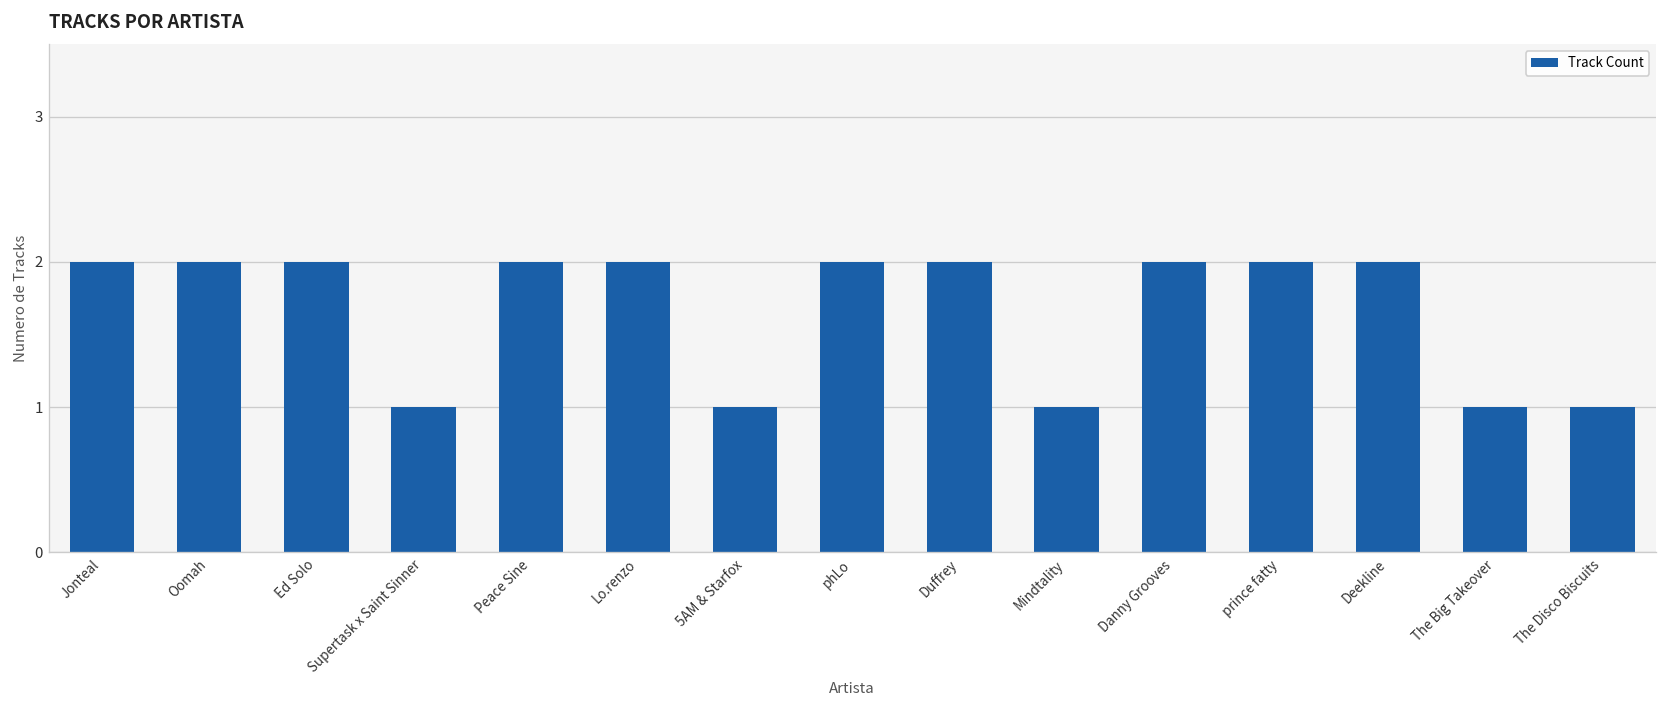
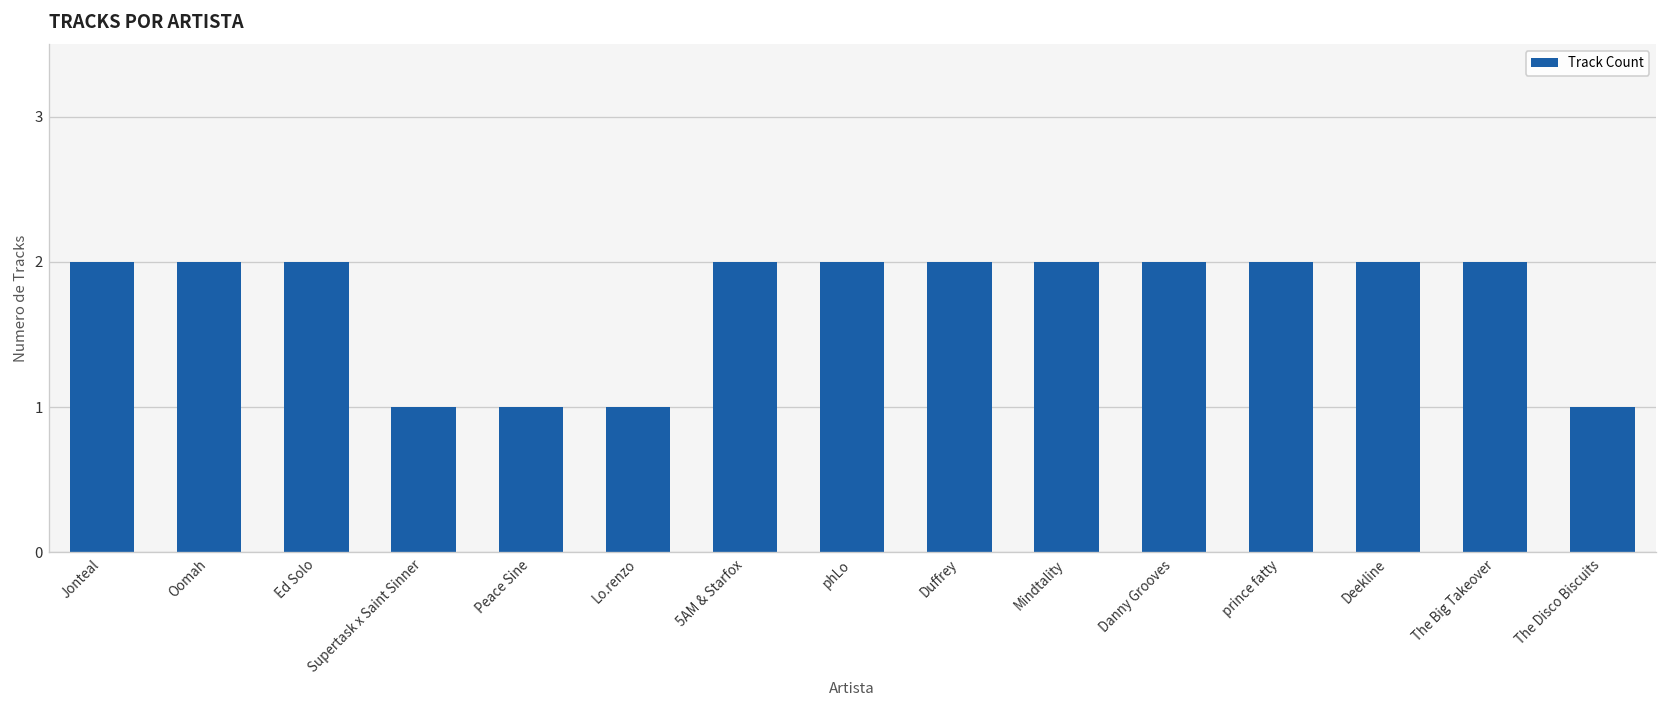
  {
    "Jonteal": 2,
    "Oomah": 2,
    "Ed Solo": 2,
    "Supertask x Saint Sinner": 1,
-   "Peace Sine": 2,
-   "Lo.renzo": 2,
-   "5AM & Starfox": 1,
+   "Peace Sine": 1,
+   "Lo.renzo": 1,
+   "5AM & Starfox": 2,
    "phLo": 2,
    "Duffrey": 2,
-   "Mindtality": 1,
+   "Mindtality": 2,
    "Danny Grooves": 2,
    "prince fatty": 2,
    "Deekline": 2,
-   "The Big Takeover": 1,
+   "The Big Takeover": 2,
    "The Disco Biscuits": 1
  }
